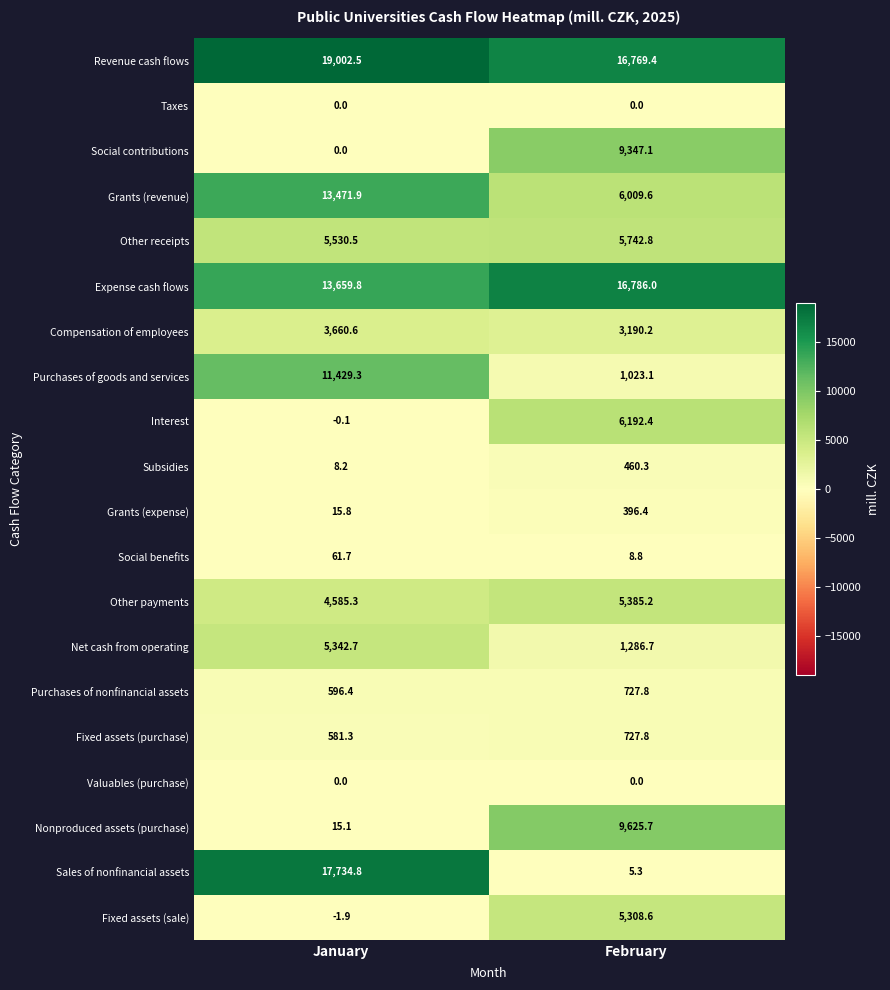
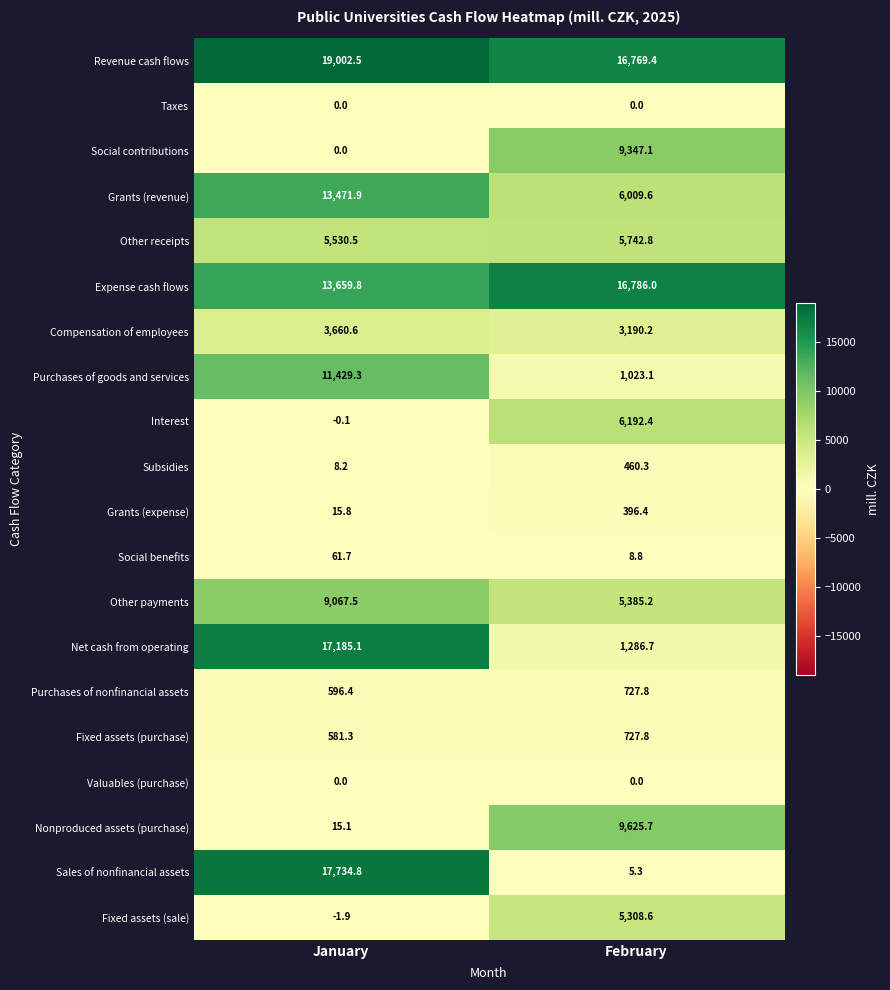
  {
    "Revenue cash flows": {
      "January": "19,002.5",
      "February": "16,769.4"
    },
    "Taxes": {
      "January": "0.0",
      "February": "0.0"
    },
    "Social contributions": {
      "January": "0.0",
      "February": "9,347.1"
    },
    "Grants (revenue)": {
      "January": "13,471.9",
      "February": "6,009.6"
    },
    "Other receipts": {
      "January": "5,530.5",
      "February": "5,742.8"
    },
    "Expense cash flows": {
      "January": "13,659.8",
      "February": "16,786.0"
    },
    "Compensation of employees": {
      "January": "3,660.6",
      "February": "3,190.2"
    },
    "Purchases of goods and services": {
      "January": "11,429.3",
      "February": "1,023.1"
    },
    "Interest": {
      "January": "-0.1",
      "February": "6,192.4"
    },
    "Subsidies": {
      "January": "8.2",
      "February": "460.3"
    },
    "Grants (expense)": {
      "January": "15.8",
      "February": "396.4"
    },
    "Social benefits": {
      "January": "61.7",
      "February": "8.8"
    },
    "Other payments": {
-     "January": "4,585.3",
+     "January": "9,067.5",
      "February": "5,385.2"
    },
    "Net cash from operating": {
-     "January": "5,342.7",
+     "January": "17,185.1",
      "February": "1,286.7"
    },
    "Purchases of nonfinancial assets": {
      "January": "596.4",
      "February": "727.8"
    },
    "Fixed assets (purchase)": {
      "January": "581.3",
      "February": "727.8"
    },
    "Valuables (purchase)": {
      "January": "0.0",
      "February": "0.0"
    },
    "Nonproduced assets (purchase)": {
      "January": "15.1",
      "February": "9,625.7"
    },
    "Sales of nonfinancial assets": {
      "January": "17,734.8",
      "February": "5.3"
    },
    "Fixed assets (sale)": {
      "January": "-1.9",
      "February": "5,308.6"
    }
  }
